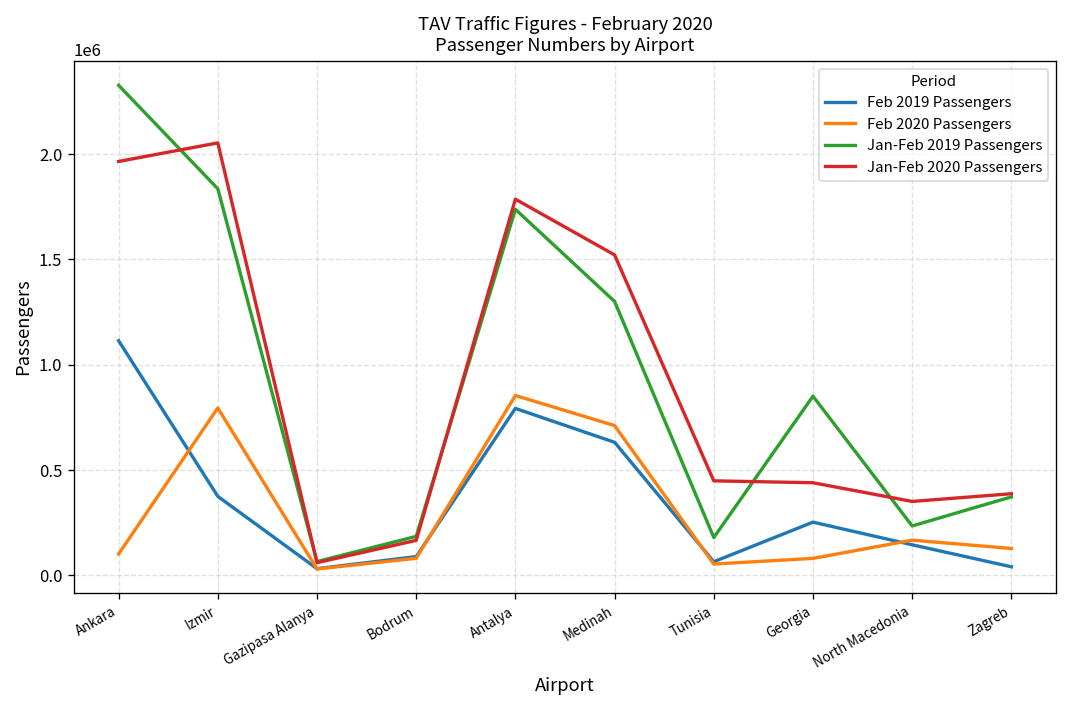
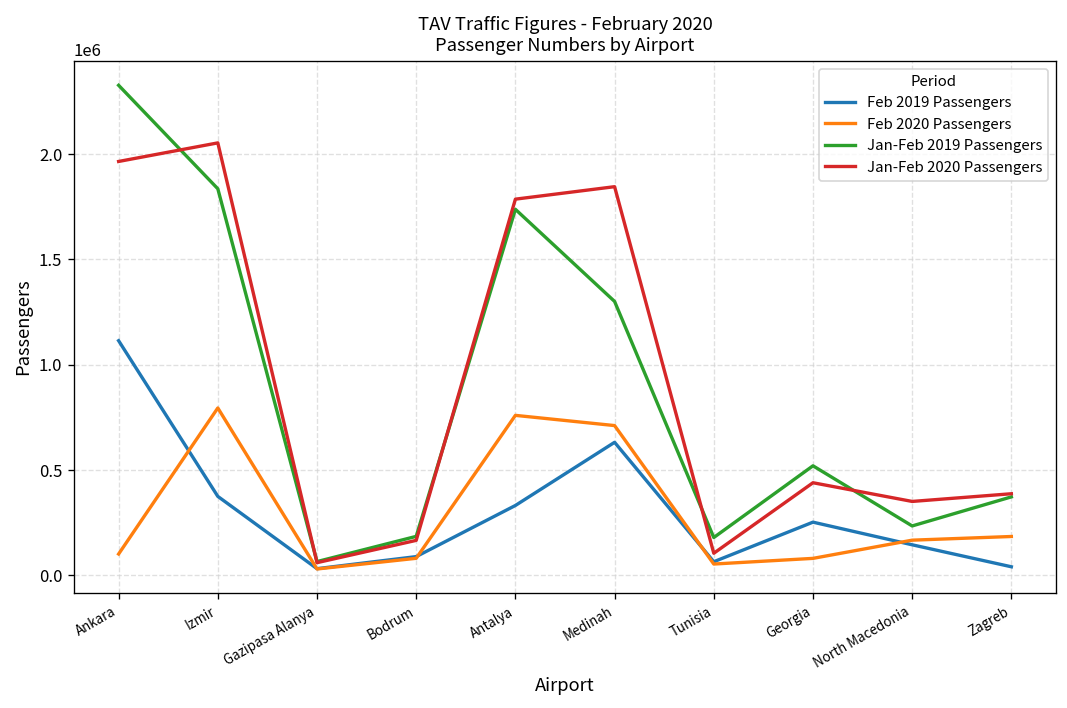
  {
    "Feb 2019 Passengers": {
      "Ankara": 1110000,
      "Izmir": 370000,
-     "Antalya": 790000,
+     "Antalya": 330000,
      "Medinah": 630000,
      "Georgia": 250000,
      "North Macedonia": 140000,
      "Zagreb": 40000
    },
    "Feb 2020 Passengers": {
      "Ankara": 100000,
      "Izmir": 790000,
-     "Antalya": 850000,
+     "Antalya": 760000,
      "Medinah": 710000,
      "Georgia": 80000,
      "North Macedonia": 170000,
-     "Zagreb": 130000
+     "Zagreb": 180000
    },
    "Jan-Feb 2019 Passengers": {
      "Ankara": 2330000,
      "Izmir": 1840000,
      "Bodrum": 180000,
      "Antalya": 1740000,
      "Medinah": 1300000,
      "Tunisia": 180000,
-     "Georgia": 850000,
+     "Georgia": 520000,
      "North Macedonia": 230000,
      "Zagreb": 370000
    },
    "Jan-Feb 2020 Passengers": {
      "Ankara": 1970000,
      "Izmir": 2050000,
      "Bodrum": 170000,
      "Antalya": 1790000,
-     "Medinah": 1520000,
-     "Tunisia": 450000,
+     "Medinah": 1850000,
+     "Tunisia": 100000,
      "Georgia": 440000,
      "North Macedonia": 350000,
      "Zagreb": 390000
    }
  }
